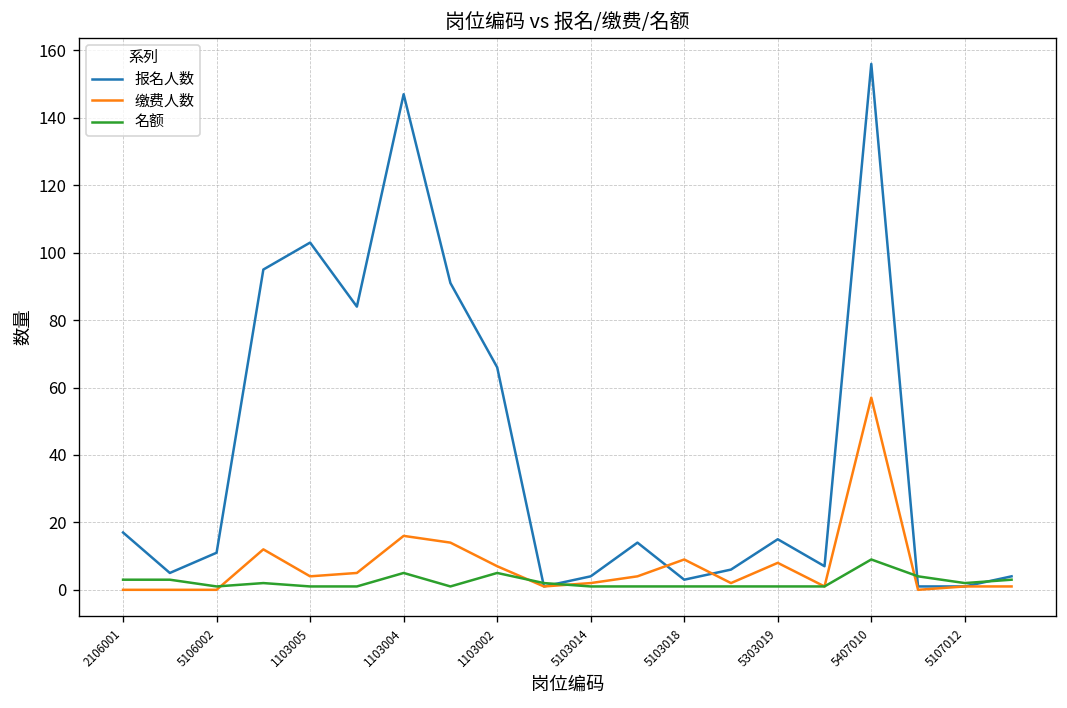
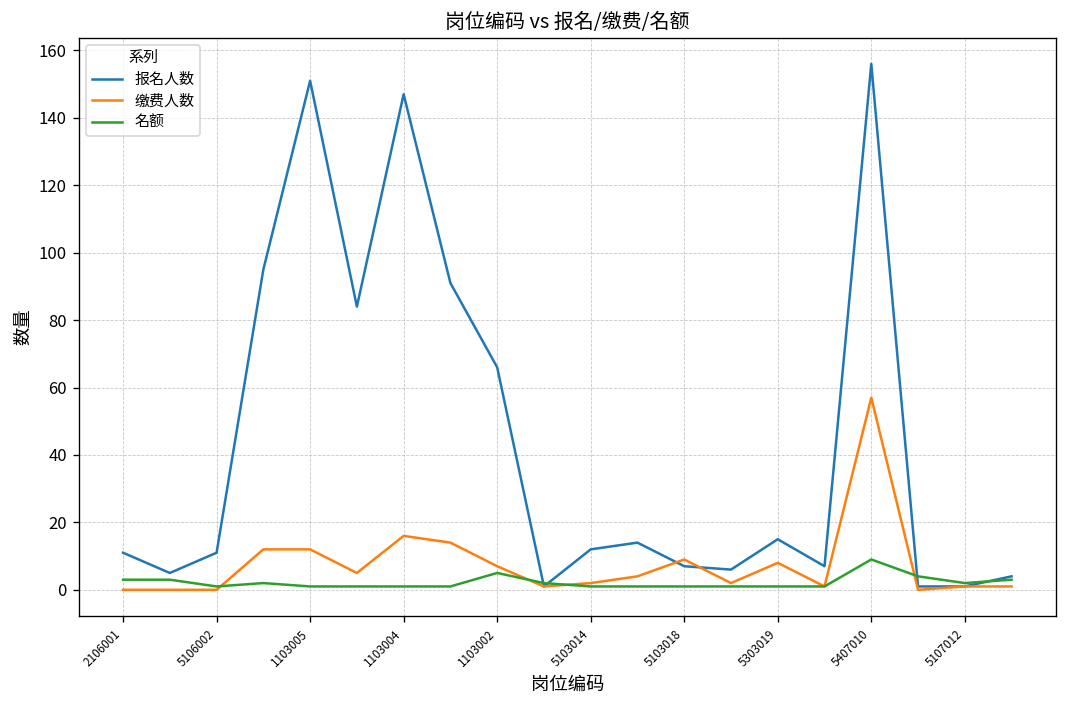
  {
    "报名人数": {
-     "2106001": 17,
+     "2106001": 11,
      "5106002": 11,
-     "1103005": 103,
+     "1103005": 151,
      "1103004": 147,
      "1103002": 66,
-     "5103014": 4,
-     "5103018": 3,
+     "5103014": 12,
+     "5103018": 7,
      "5303019": 15,
      "5407010": 156
    },
    "缴费人数": {
      "2106001": 0,
      "5106002": 0,
-     "1103005": 4,
+     "1103005": 12,
      "1103004": 16,
      "1103002": 7,
      "5103014": 2,
      "5103018": 9,
      "5303019": 8,
      "5407010": 57
    },
    "名额": {
      "2106001": 3,
      "5106002": 1,
      "1103005": 1,
-     "1103004": 5,
+     "1103004": 1,
      "1103002": 5,
      "5103014": 1,
      "5103018": 1,
      "5303019": 1,
      "5407010": 9,
      "5107012": 2
    }
  }
